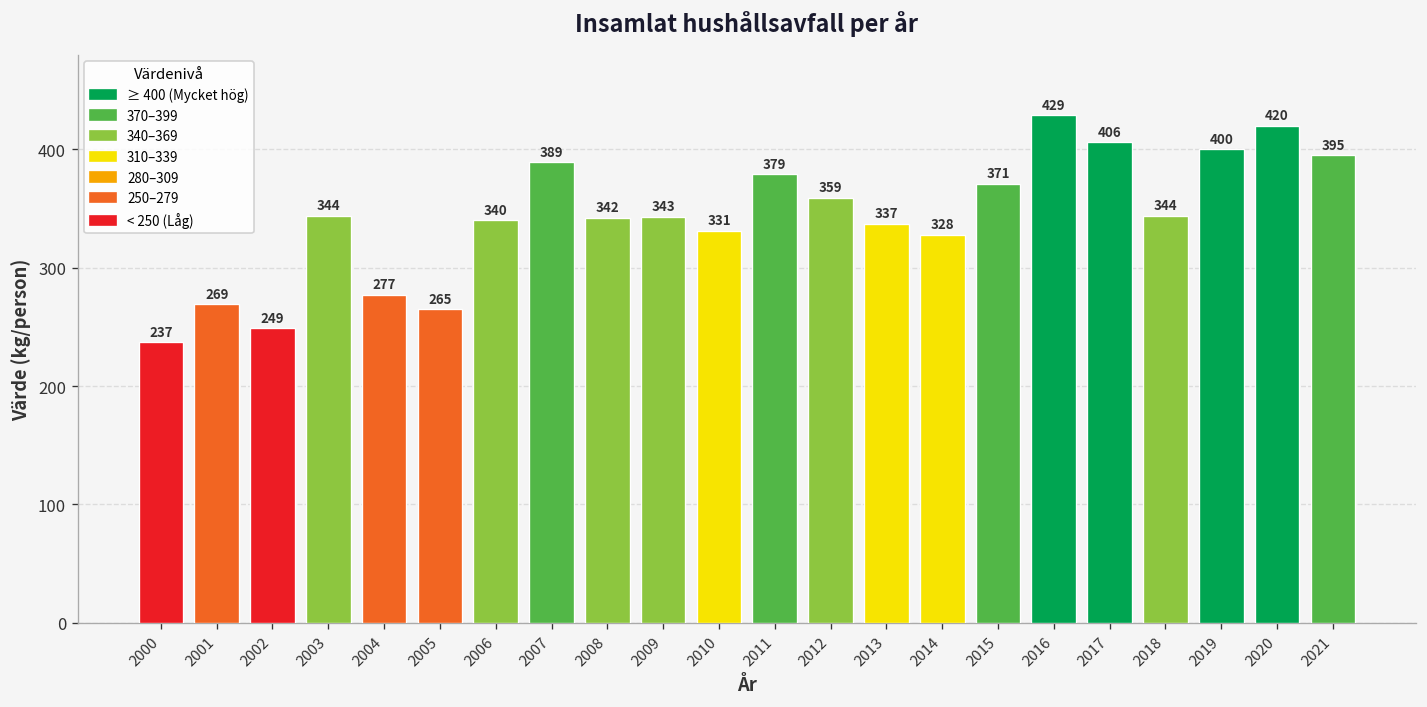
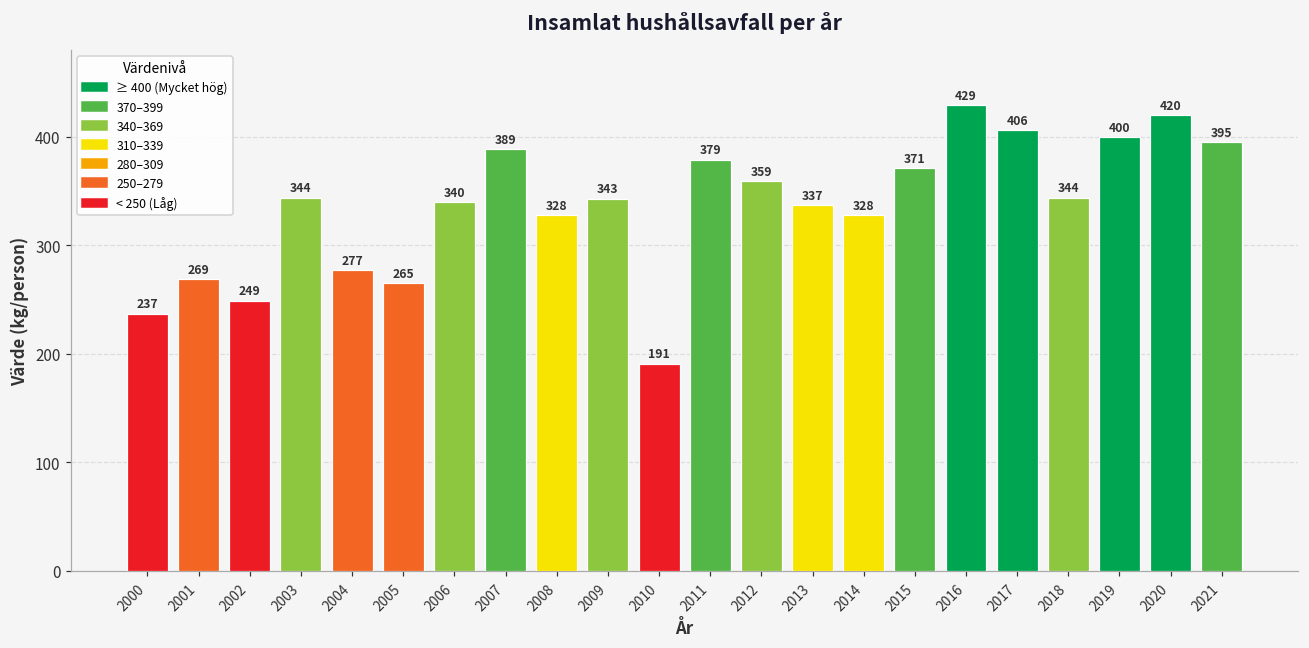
  {
    "2000": 237,
    "2001": 269,
    "2002": 249,
    "2003": 344,
    "2004": 277,
    "2005": 265,
    "2006": 340,
    "2007": 389,
-   "2008": 342,
+   "2008": 328,
    "2009": 343,
-   "2010": 331,
+   "2010": 191,
    "2011": 379,
    "2012": 359,
    "2013": 337,
    "2014": 328,
    "2015": 371,
    "2016": 429,
    "2017": 406,
    "2018": 344,
    "2019": 400,
    "2020": 420,
    "2021": 395
  }
